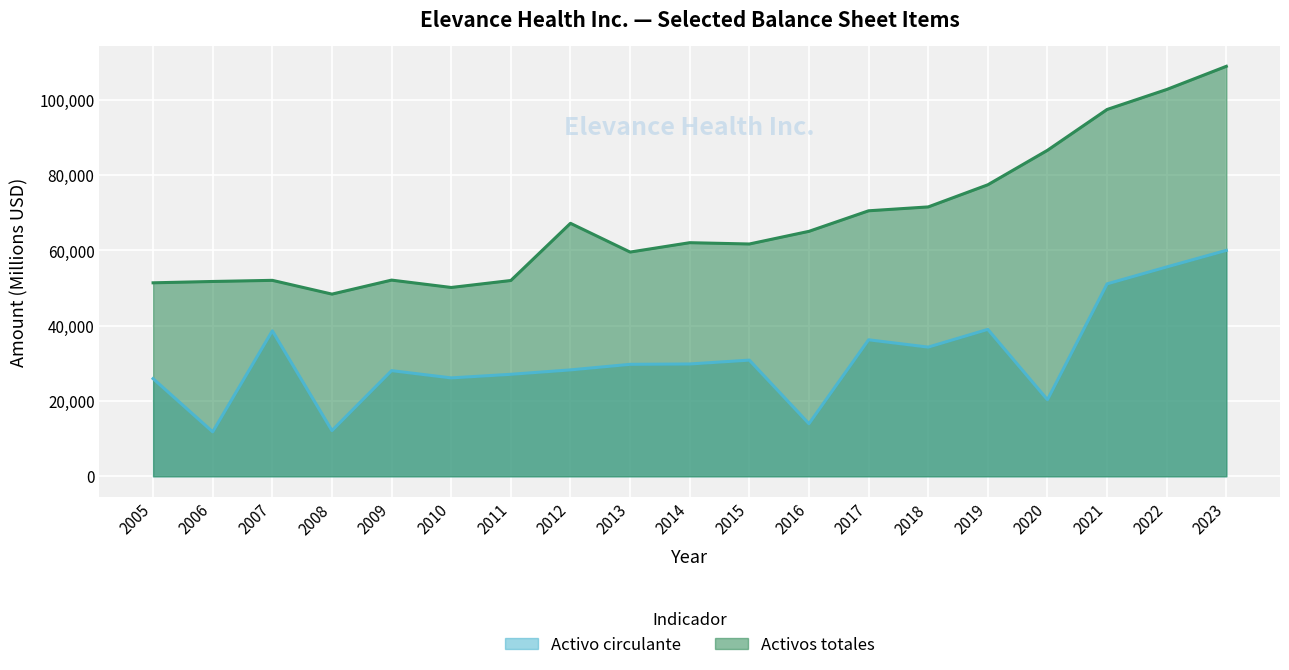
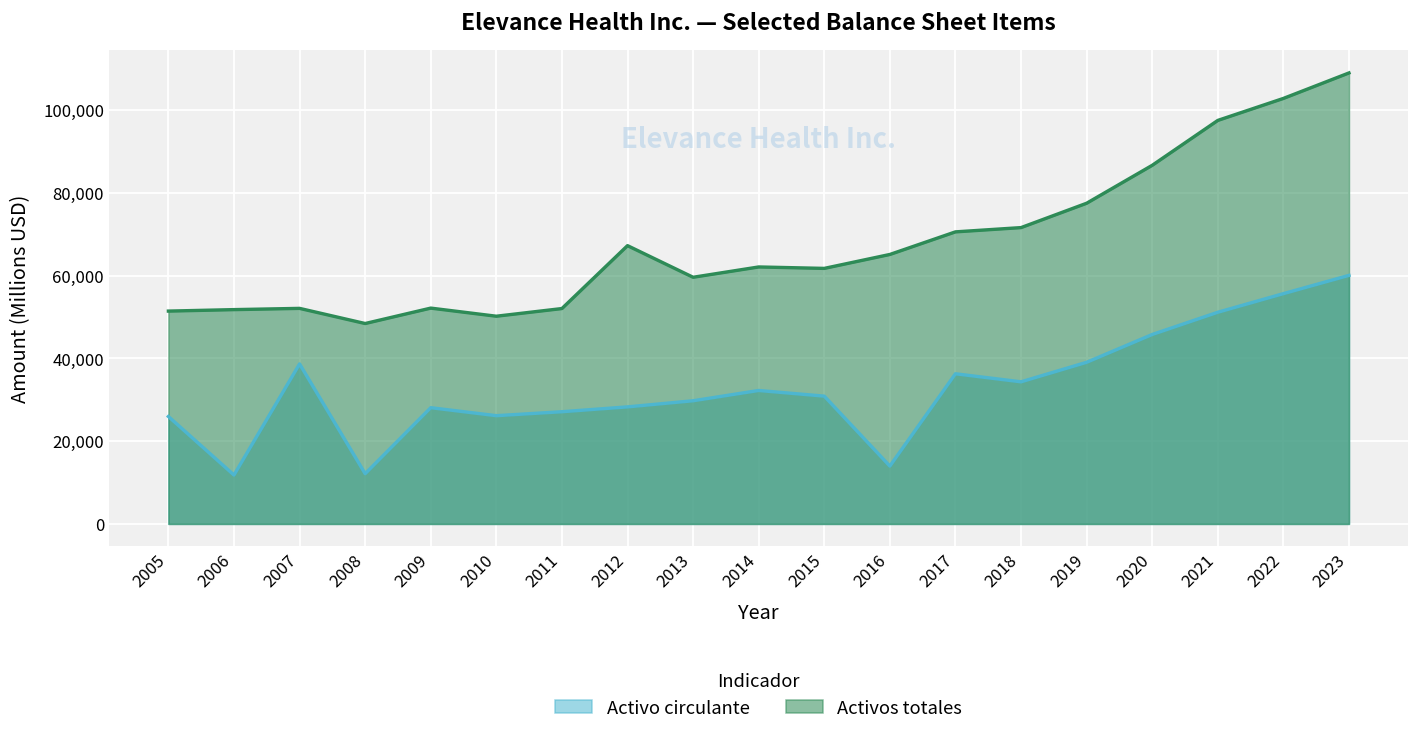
  {
    "Activo circulante": {
      "2005": "26,000",
      "2006": "12,000",
      "2007": "39,000",
      "2008": "12,000",
      "2009": "28,000",
      "2010": "26,000",
      "2011": "27,000",
      "2012": "28,000",
      "2013": "30,000",
-     "2014": "30,000",
+     "2014": "32,000",
      "2015": "31,000",
      "2016": "14,000",
      "2017": "36,000",
      "2018": "34,000",
      "2019": "39,000",
-     "2020": "20,000",
+     "2020": "46,000",
      "2021": "51,000",
      "2022": "56,000",
      "2023": "60,000"
    },
    "Activos totales": {
      "2005": "51,000",
      "2006": "52,000",
      "2007": "52,000",
      "2008": "48,000",
      "2009": "52,000",
      "2010": "50,000",
      "2011": "52,000",
      "2012": "67,000",
      "2013": "60,000",
      "2014": "62,000",
      "2015": "62,000",
      "2016": "65,000",
      "2017": "71,000",
      "2018": "72,000",
      "2019": "77,000",
      "2020": "87,000",
      "2021": "97,000",
      "2022": "103,000",
      "2023": "109,000"
    }
  }
